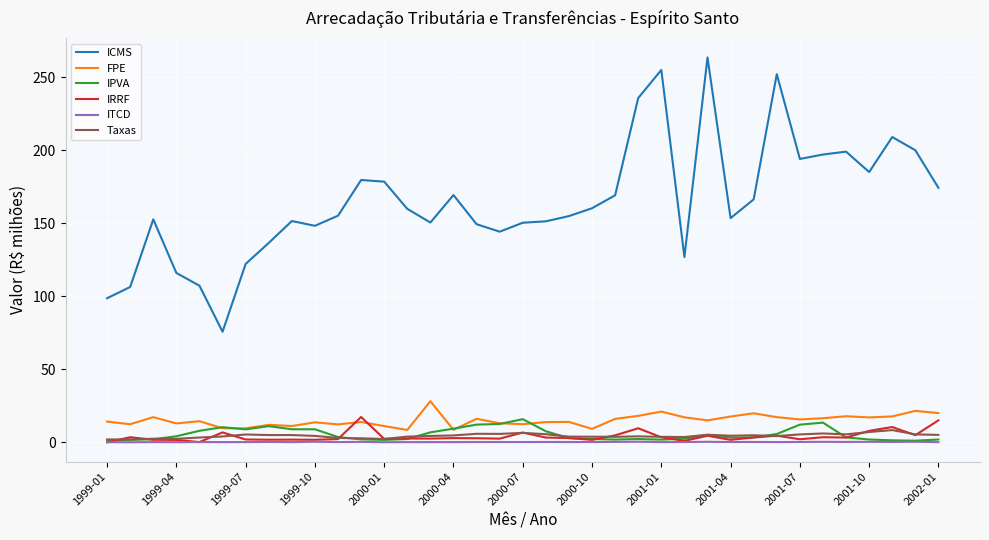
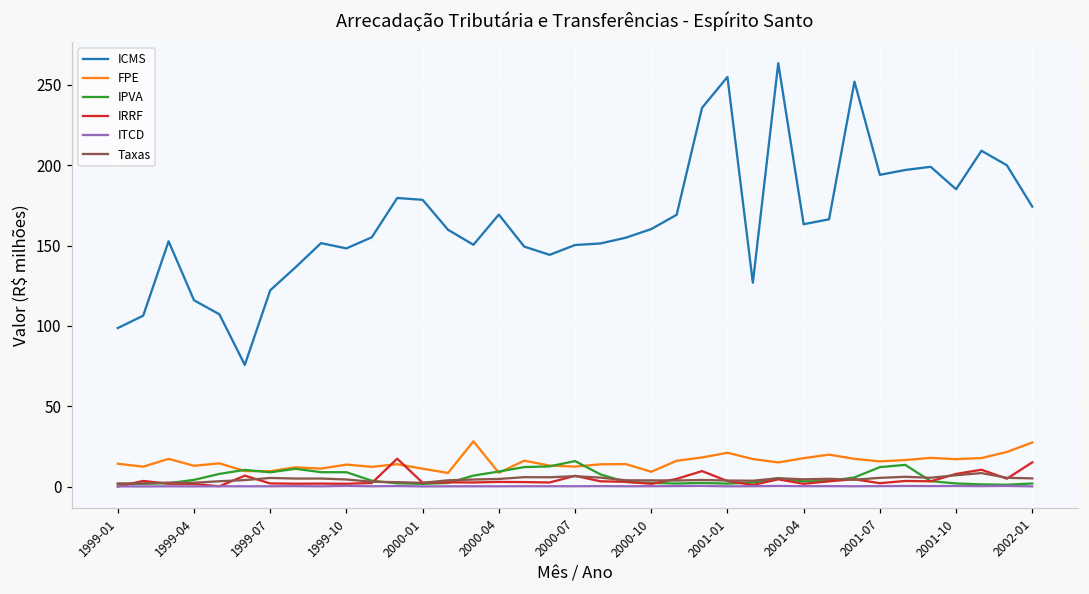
  {
    "ICMS": {
      "1999-01": 99,
      "1999-04": 116,
      "1999-07": 122,
      "1999-10": 148,
      "2000-01": 179,
      "2000-04": 169,
      "2000-07": 150,
      "2000-10": 160,
      "2001-01": 255,
-     "2001-04": 154,
+     "2001-04": 163,
      "2001-07": 194,
      "2001-10": 185,
      "2002-01": 174
    },
    "FPE": {
      "1999-01": 14,
      "1999-04": 13,
      "1999-10": 14,
      "2000-01": 11,
      "2000-07": 12,
      "2000-10": 9,
      "2001-01": 21,
      "2001-04": 18,
      "2001-07": 16,
      "2001-10": 17,
-     "2002-01": 20
+     "2002-01": 27
    },
    "IPVA": {
      "1999-04": 4,
      "1999-10": 9,
      "2000-07": 16,
      "2001-07": 12,
      "2002-01": 2
    },
    "IRRF": {
      "1999-07": 2,
      "2000-04": 3,
      "2001-07": 2,
      "2002-01": 15
    },
    "ITCD": {
      "1999-07": 0,
      "2000-04": 0,
      "2000-07": 0,
      "2001-07": 0,
      "2002-01": 0
    },
    "Taxas": {
      "1999-07": 5,
      "1999-10": 4,
      "2000-04": 5,
      "2001-07": 5,
      "2002-01": 5
    }
  }
